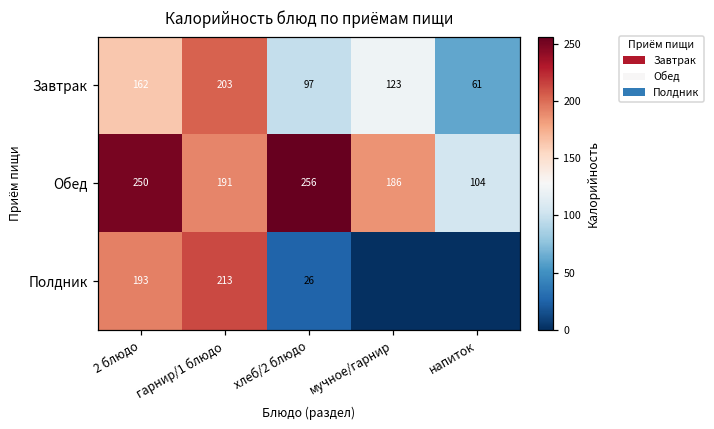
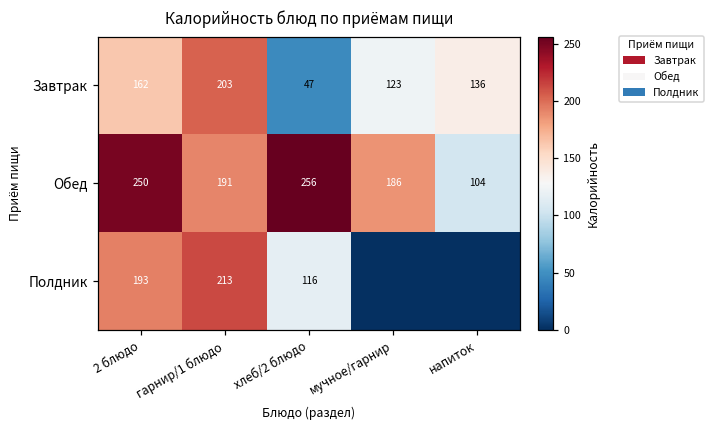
  {
    "Завтрак": {
      "2 блюдо": 162,
      "гарнир/1 блюдо": 203,
-     "хлеб/2 блюдо": 97,
+     "хлеб/2 блюдо": 47,
      "мучное/гарнир": 123,
-     "напиток": 61
+     "напиток": 136
    },
    "Обед": {
      "2 блюдо": 250,
      "гарнир/1 блюдо": 191,
      "хлеб/2 блюдо": 256,
      "мучное/гарнир": 186,
      "напиток": 104
    },
    "Полдник": {
      "2 блюдо": 193,
      "гарнир/1 блюдо": 213,
-     "хлеб/2 блюдо": 26
+     "хлеб/2 блюдо": 116
    }
  }
